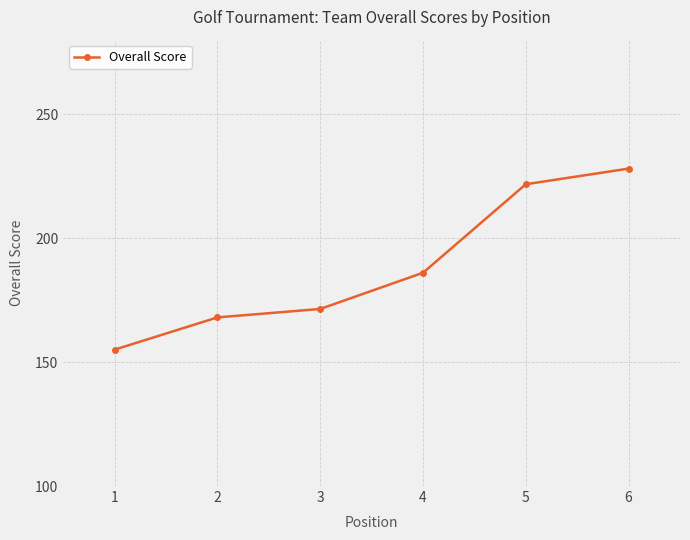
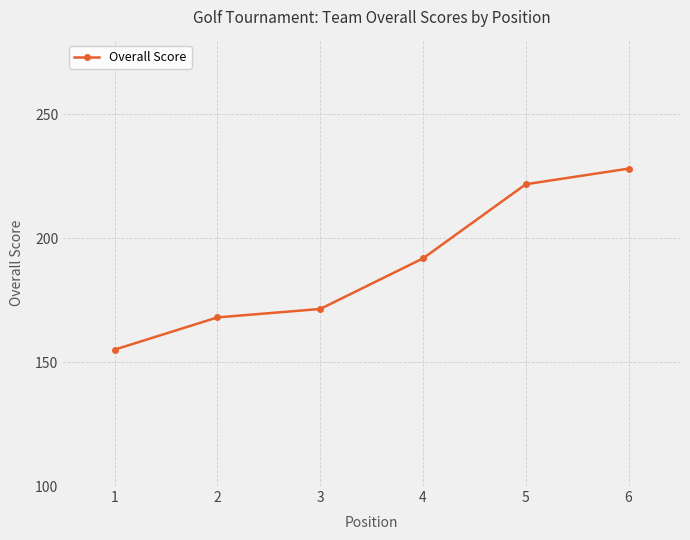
  {
    "1": 155,
    "2": 168,
    "3": 171,
-   "4": 186,
+   "4": 192,
    "5": 222,
    "6": 228
  }
